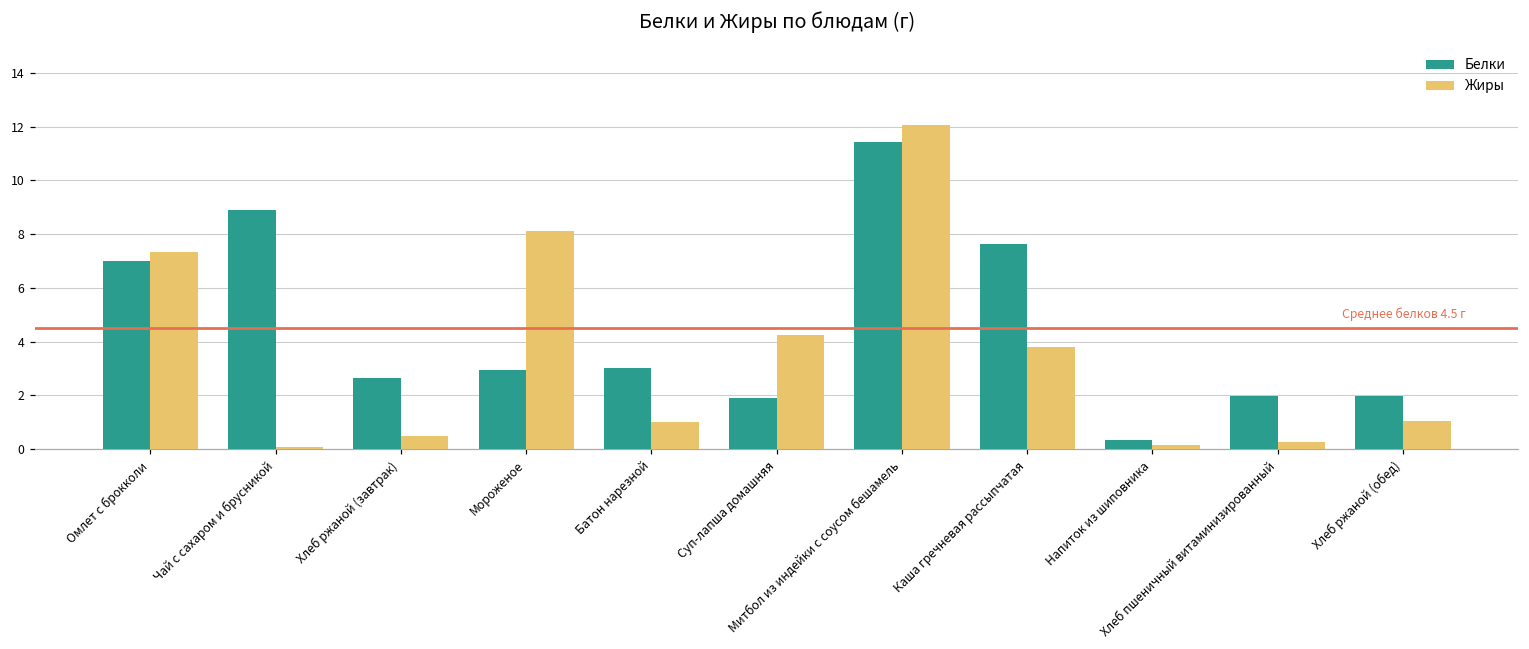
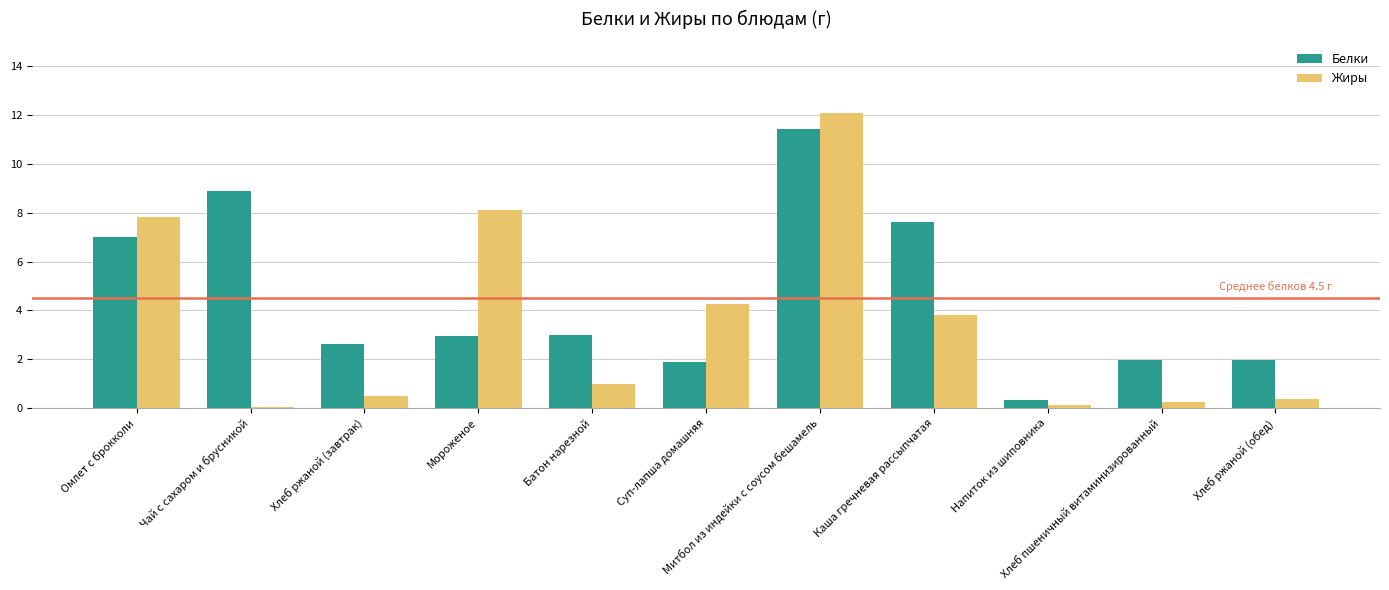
  {
    "Белки": {
      "Омлет с брокколи": 7.0,
      "Чай с сахаром и брусникой": 8.9,
      "Хлеб ржаной (завтрак)": 2.6,
      "Мороженое": 2.9,
      "Батон нарезной": 3.0,
      "Суп-лапша домашняя": 1.9,
      "Митбол из индейки с соусом бешамель": 11.4,
      "Каша гречневая рассыпчатая": 7.6,
      "Напиток из шиповника": 0.3,
      "Хлеб пшеничный витаминизированный": 2.0,
      "Хлеб ржаной (обед)": 2.0
    },
    "Жиры": {
-     "Омлет с брокколи": 7.3,
+     "Омлет с брокколи": 7.8,
      "Хлеб ржаной (завтрак)": 0.5,
      "Мороженое": 8.1,
      "Батон нарезной": 1.0,
      "Суп-лапша домашняя": 4.3,
      "Митбол из индейки с соусом бешамель": 12.1,
      "Каша гречневая рассыпчатая": 3.8,
      "Напиток из шиповника": 0.1,
      "Хлеб пшеничный витаминизированный": 0.3,
-     "Хлеб ржаной (обед)": 1.0
+     "Хлеб ржаной (обед)": 0.4
    }
  }
